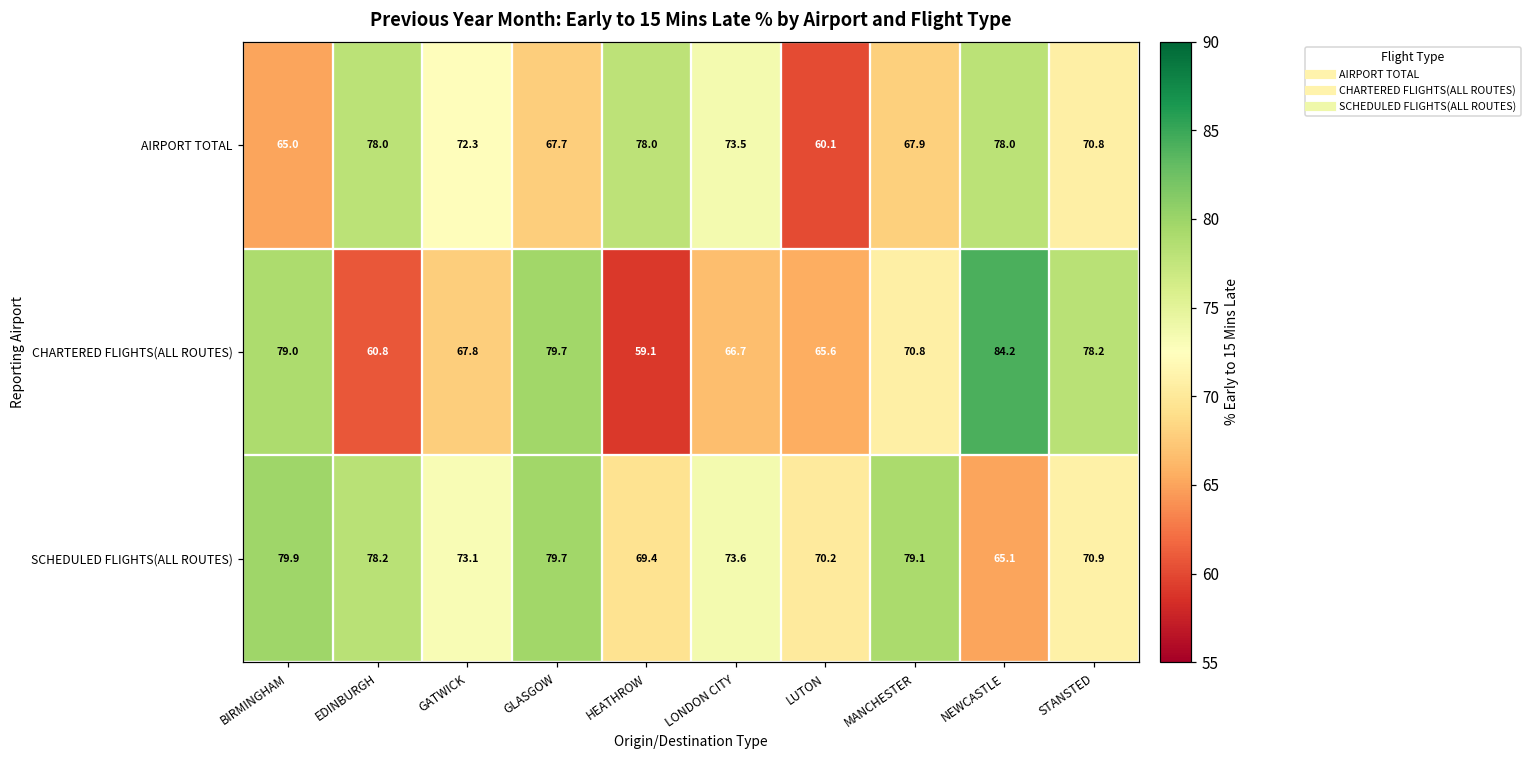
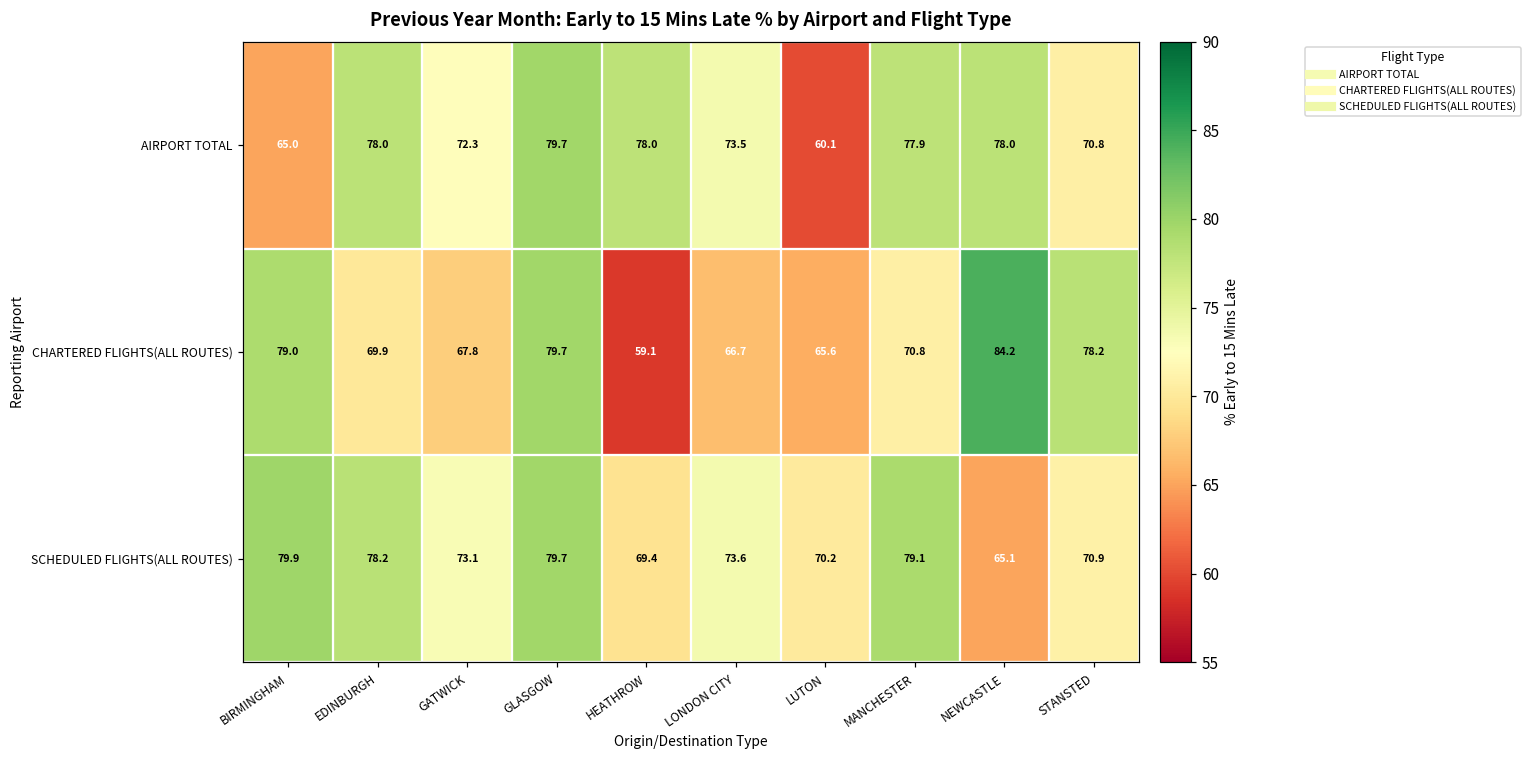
  {
    "AIRPORT TOTAL": {
      "BIRMINGHAM": 65.0,
      "EDINBURGH": 78.0,
      "GATWICK": 72.3,
-     "GLASGOW": 67.7,
+     "GLASGOW": 79.7,
      "HEATHROW": 78.0,
      "LONDON CITY": 73.5,
      "LUTON": 60.1,
-     "MANCHESTER": 67.9,
+     "MANCHESTER": 77.9,
      "NEWCASTLE": 78.0,
      "STANSTED": 70.8
    },
    "CHARTERED FLIGHTS(ALL ROUTES)": {
      "BIRMINGHAM": 79.0,
-     "EDINBURGH": 60.8,
+     "EDINBURGH": 69.9,
      "GATWICK": 67.8,
      "GLASGOW": 79.7,
      "HEATHROW": 59.1,
      "LONDON CITY": 66.7,
      "LUTON": 65.6,
      "MANCHESTER": 70.8,
      "NEWCASTLE": 84.2,
      "STANSTED": 78.2
    },
    "SCHEDULED FLIGHTS(ALL ROUTES)": {
      "BIRMINGHAM": 79.9,
      "EDINBURGH": 78.2,
      "GATWICK": 73.1,
      "GLASGOW": 79.7,
      "HEATHROW": 69.4,
      "LONDON CITY": 73.6,
      "LUTON": 70.2,
      "MANCHESTER": 79.1,
      "NEWCASTLE": 65.1,
      "STANSTED": 70.9
    }
  }
